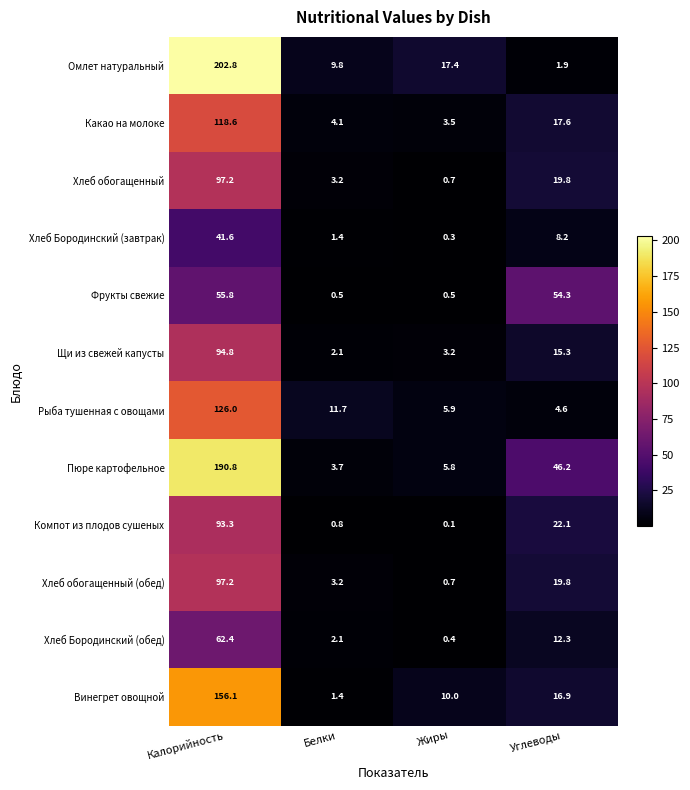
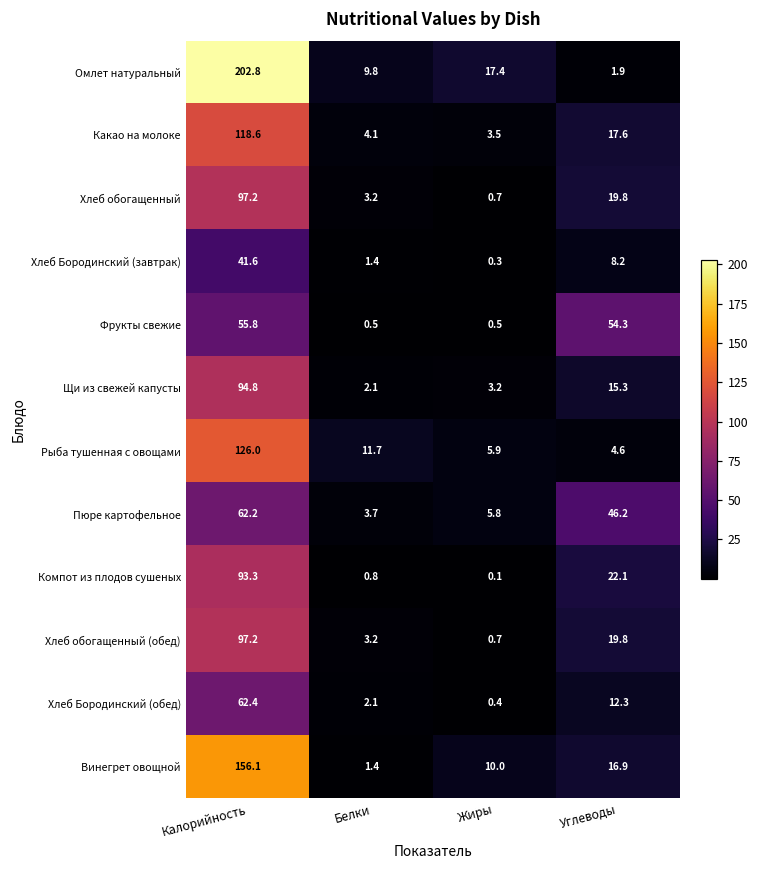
  {
    "Омлет натуральный": {
      "Калорийность": 202.8,
      "Белки": 9.8,
      "Жиры": 17.4,
      "Углеводы": 1.9
    },
    "Какао на молоке": {
      "Калорийность": 118.6,
      "Белки": 4.1,
      "Жиры": 3.5,
      "Углеводы": 17.6
    },
    "Хлеб обогащенный": {
      "Калорийность": 97.2,
      "Белки": 3.2,
      "Жиры": 0.7,
      "Углеводы": 19.8
    },
    "Хлеб Бородинский (завтрак)": {
      "Калорийность": 41.6,
      "Белки": 1.4,
      "Жиры": 0.3,
      "Углеводы": 8.2
    },
    "Фрукты свежие": {
      "Калорийность": 55.8,
      "Белки": 0.5,
      "Жиры": 0.5,
      "Углеводы": 54.3
    },
    "Щи из свежей капусты": {
      "Калорийность": 94.8,
      "Белки": 2.1,
      "Жиры": 3.2,
      "Углеводы": 15.3
    },
    "Рыба тушенная с овощами": {
      "Калорийность": 126.0,
      "Белки": 11.7,
      "Жиры": 5.9,
      "Углеводы": 4.6
    },
    "Пюре картофельное": {
-     "Калорийность": 190.8,
+     "Калорийность": 62.2,
      "Белки": 3.7,
      "Жиры": 5.8,
      "Углеводы": 46.2
    },
    "Компот из плодов сушеных": {
      "Калорийность": 93.3,
      "Белки": 0.8,
      "Жиры": 0.1,
      "Углеводы": 22.1
    },
    "Хлеб обогащенный (обед)": {
      "Калорийность": 97.2,
      "Белки": 3.2,
      "Жиры": 0.7,
      "Углеводы": 19.8
    },
    "Хлеб Бородинский (обед)": {
      "Калорийность": 62.4,
      "Белки": 2.1,
      "Жиры": 0.4,
      "Углеводы": 12.3
    },
    "Винегрет овощной": {
      "Калорийность": 156.1,
      "Белки": 1.4,
      "Жиры": 10.0,
      "Углеводы": 16.9
    }
  }
